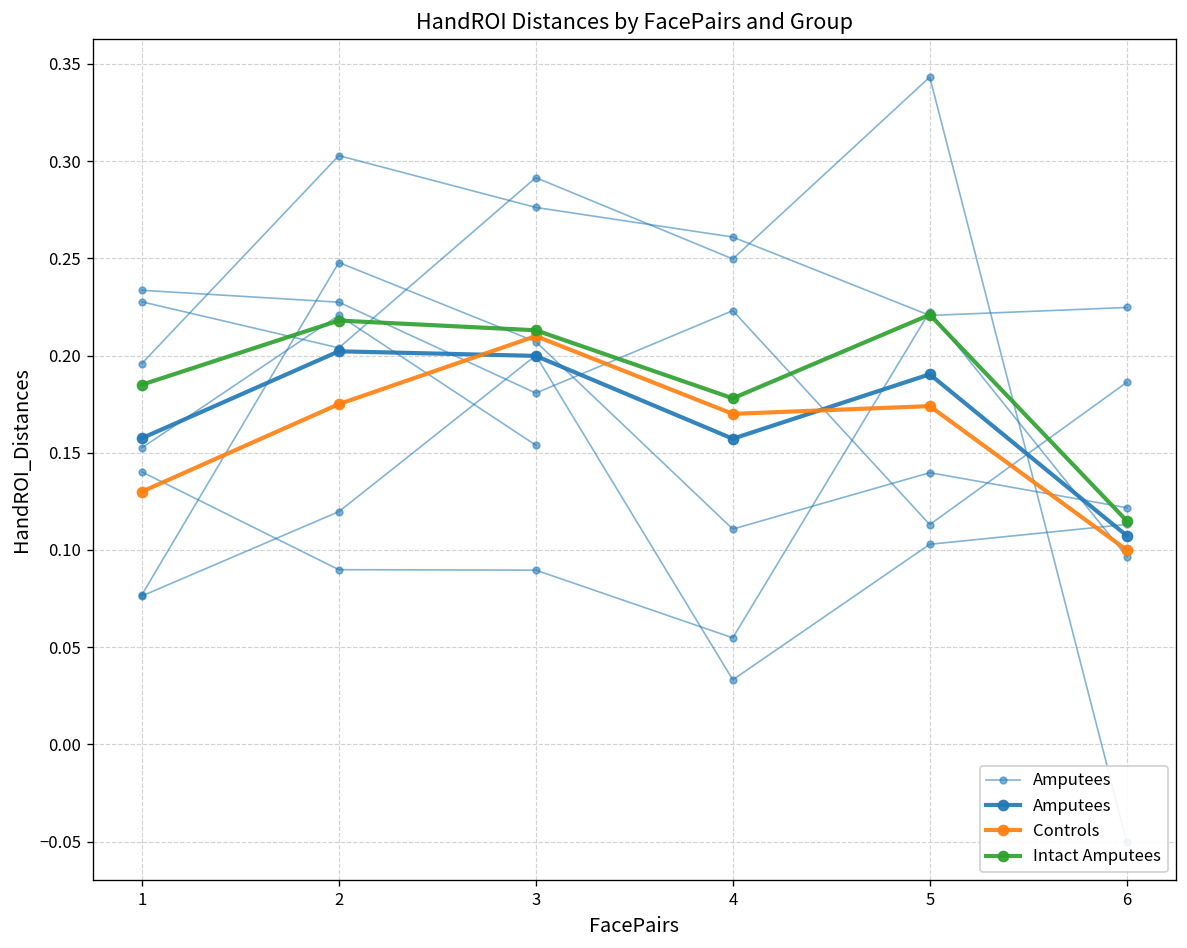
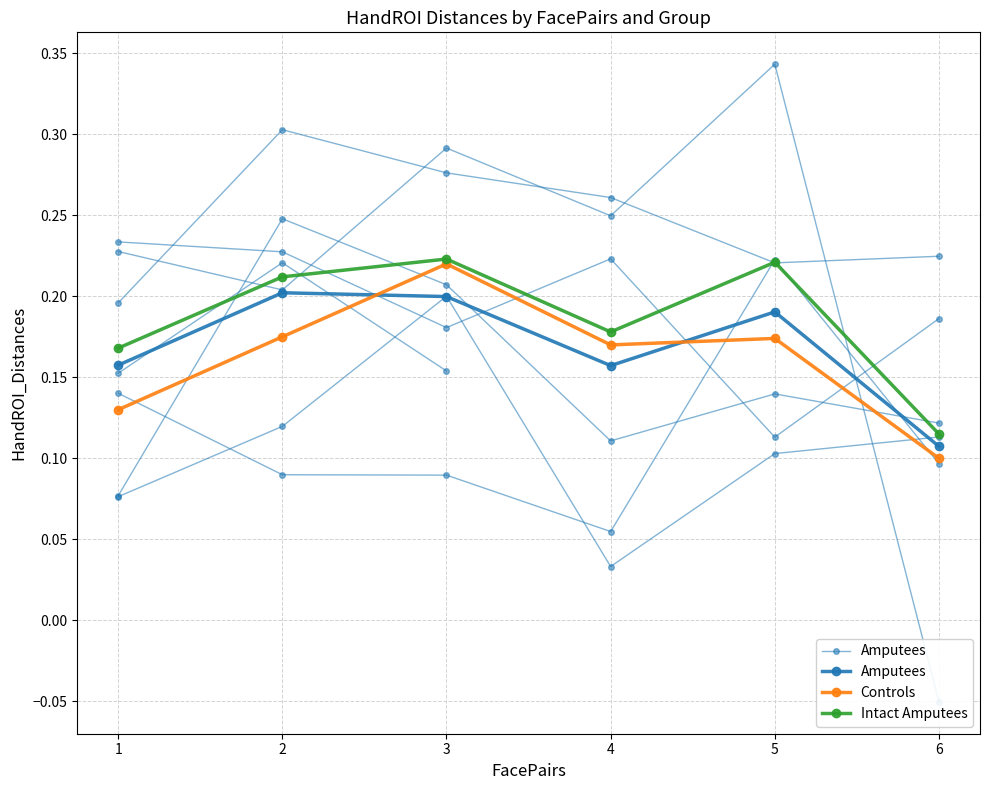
  {
    "Controls": {
      "1": 0.13,
      "2": 0.175,
-     "3": 0.21,
+     "3": 0.22,
      "4": 0.17,
      "5": 0.174,
      "6": 0.10
    },
    "Intact Amputees": {
-     "1": 0.185,
-     "2": 0.218,
-     "3": 0.213,
+     "1": 0.168,
+     "2": 0.212,
+     "3": 0.223,
      "4": 0.178,
      "6": 0.115
    }
  }
